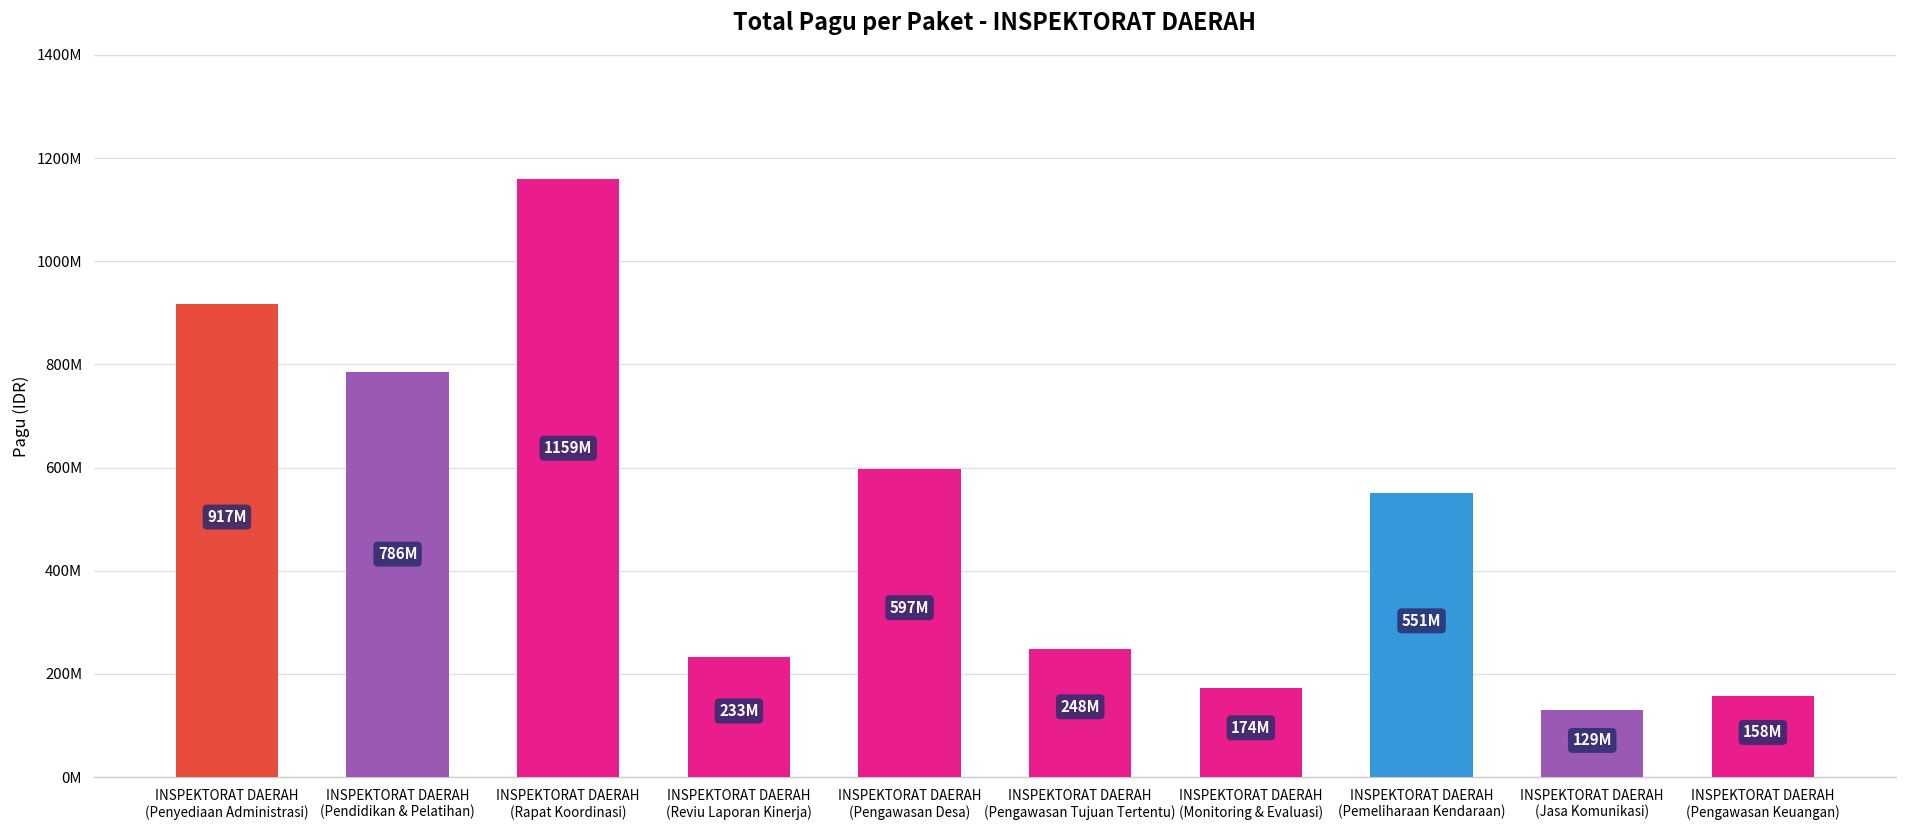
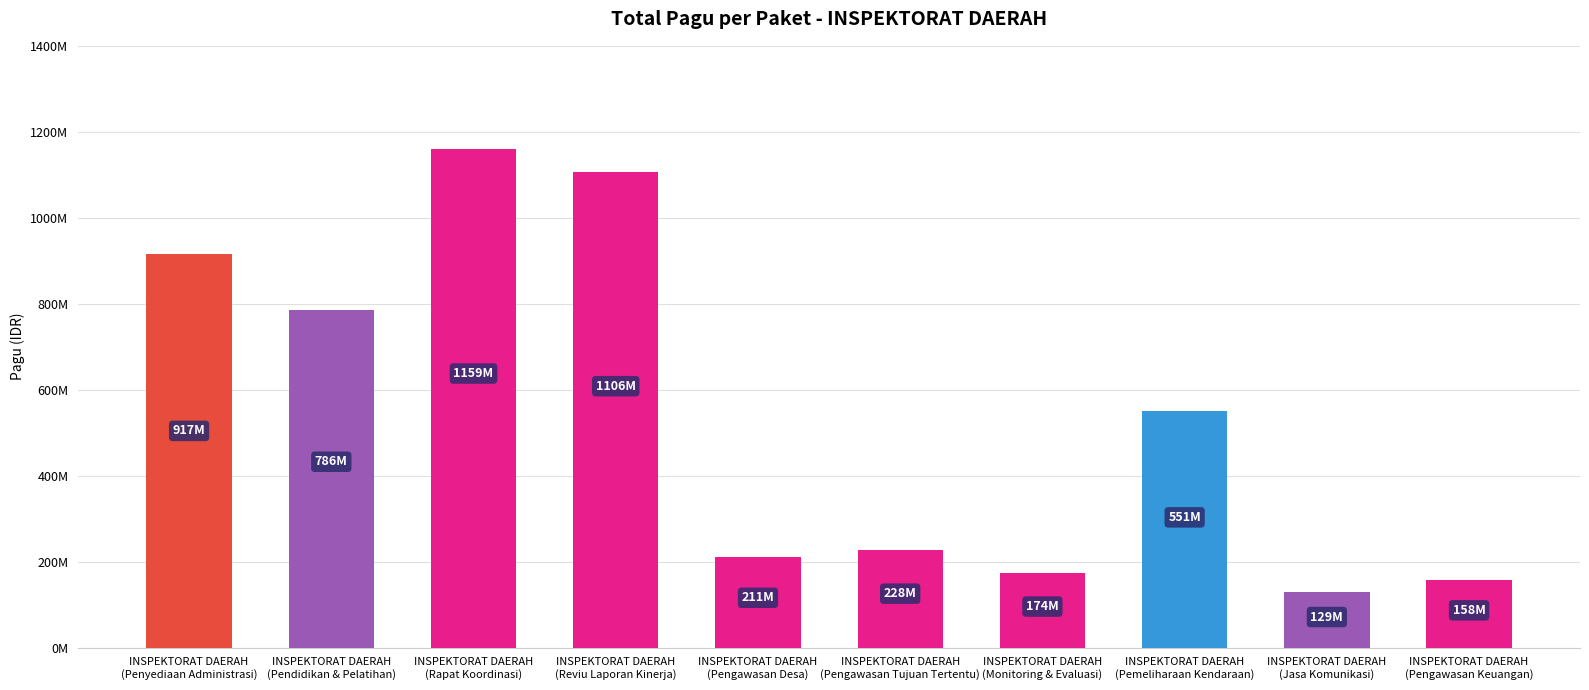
  {
-   "INSPEKTORAT DAERAH (Reviu Laporan Kinerja)": "233M",
-   "INSPEKTORAT DAERAH (Pengawasan Desa)": "597M",
-   "INSPEKTORAT DAERAH (Pengawasan Tujuan Tertentu)": "248M"
+   "INSPEKTORAT DAERAH (Reviu Laporan Kinerja)": "1106M",
+   "INSPEKTORAT DAERAH (Pengawasan Desa)": "211M",
+   "INSPEKTORAT DAERAH (Pengawasan Tujuan Tertentu)": "228M"
  }
